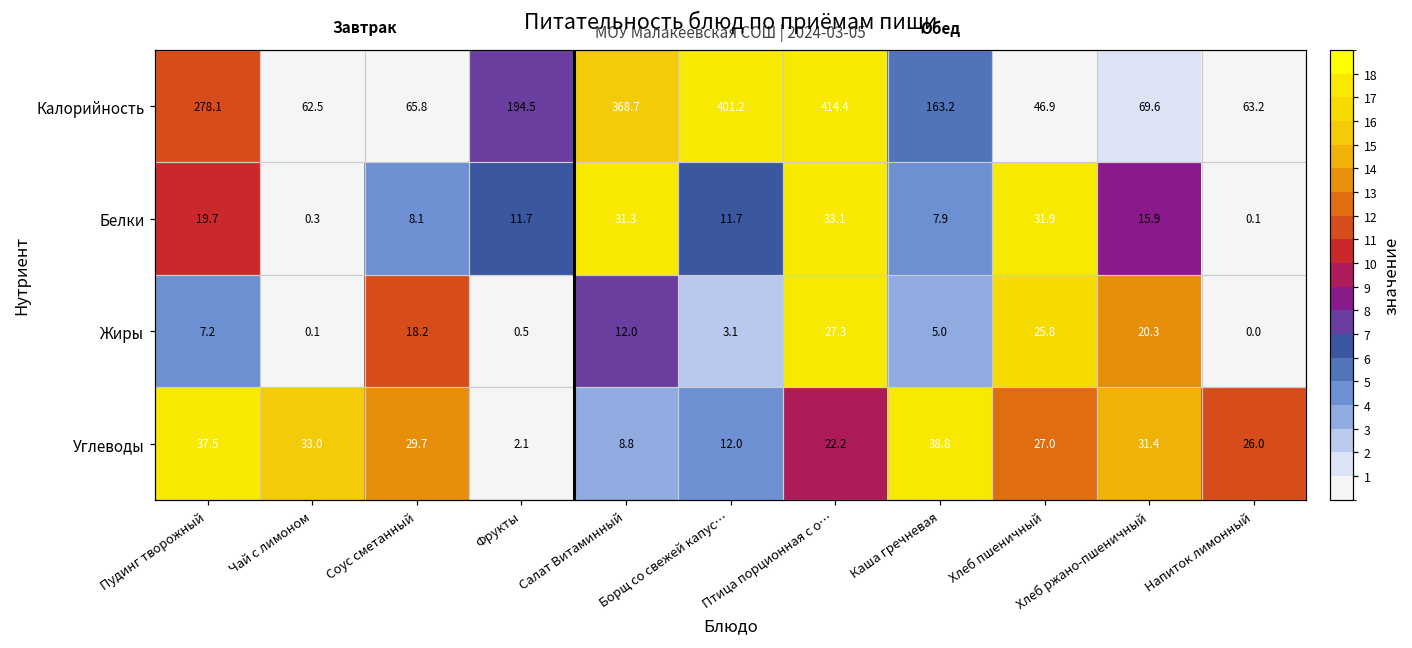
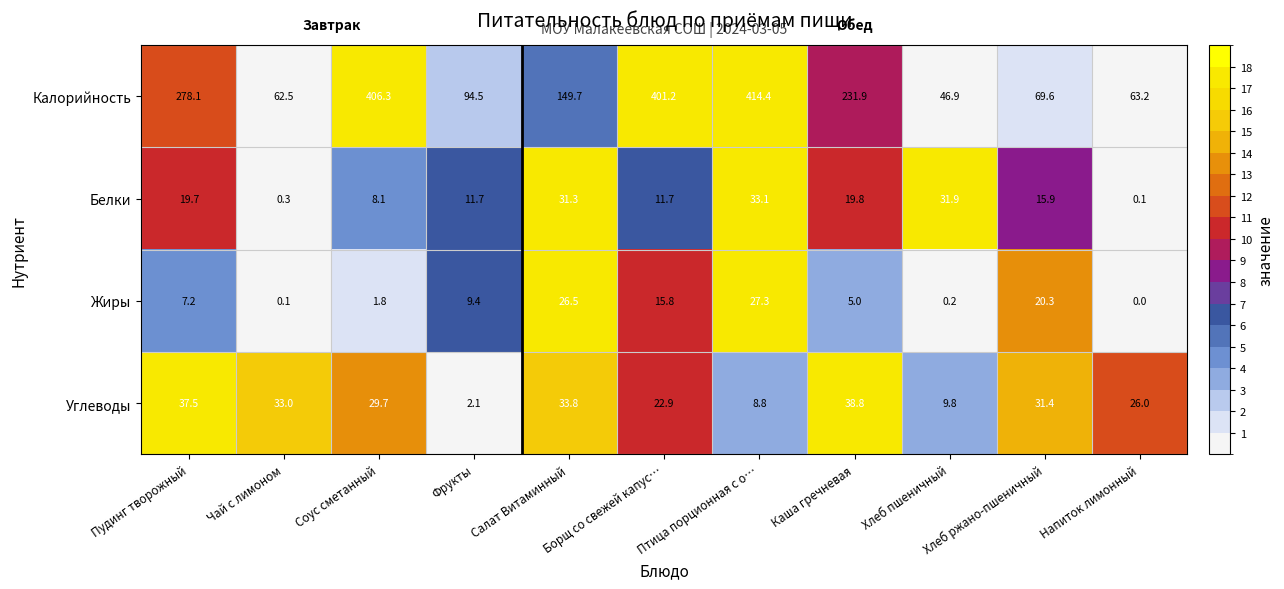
  {
    "Калорийность": {
      "Пудинг творожный": 278.1,
      "Чай с лимоном": 62.5,
-     "Соус сметанный": 65.8,
-     "Фрукты": 194.5,
-     "Салат Витаминный": 368.7,
+     "Соус сметанный": 406.3,
+     "Фрукты": 94.5,
+     "Салат Витаминный": 149.7,
      "Борщ со свежей капус…": 401.2,
      "Птица порционная с о…": 414.4,
-     "Каша гречневая": 163.2,
+     "Каша гречневая": 231.9,
      "Хлеб пшеничный": 46.9,
      "Хлеб ржано-пшеничный": 69.6,
      "Напиток лимонный": 63.2
    },
    "Белки": {
      "Пудинг творожный": 19.7,
      "Чай с лимоном": 0.3,
      "Соус сметанный": 8.1,
      "Фрукты": 11.7,
      "Салат Витаминный": 31.3,
      "Борщ со свежей капус…": 11.7,
      "Птица порционная с о…": 33.1,
-     "Каша гречневая": 7.9,
+     "Каша гречневая": 19.8,
      "Хлеб пшеничный": 31.9,
      "Хлеб ржано-пшеничный": 15.9,
      "Напиток лимонный": 0.1
    },
    "Жиры": {
      "Пудинг творожный": 7.2,
      "Чай с лимоном": 0.1,
-     "Соус сметанный": 18.2,
-     "Фрукты": 0.5,
-     "Салат Витаминный": 12.0,
-     "Борщ со свежей капус…": 3.1,
+     "Соус сметанный": 1.8,
+     "Фрукты": 9.4,
+     "Салат Витаминный": 26.5,
+     "Борщ со свежей капус…": 15.8,
      "Птица порционная с о…": 27.3,
      "Каша гречневая": 5.0,
-     "Хлеб пшеничный": 25.8,
+     "Хлеб пшеничный": 0.2,
      "Хлеб ржано-пшеничный": 20.3,
      "Напиток лимонный": 0.0
    },
    "Углеводы": {
      "Пудинг творожный": 37.5,
      "Чай с лимоном": 33.0,
      "Соус сметанный": 29.7,
      "Фрукты": 2.1,
-     "Салат Витаминный": 8.8,
-     "Борщ со свежей капус…": 12.0,
-     "Птица порционная с о…": 22.2,
+     "Салат Витаминный": 33.8,
+     "Борщ со свежей капус…": 22.9,
+     "Птица порционная с о…": 8.8,
      "Каша гречневая": 38.8,
-     "Хлеб пшеничный": 27.0,
+     "Хлеб пшеничный": 9.8,
      "Хлеб ржано-пшеничный": 31.4,
      "Напиток лимонный": 26.0
    }
  }
